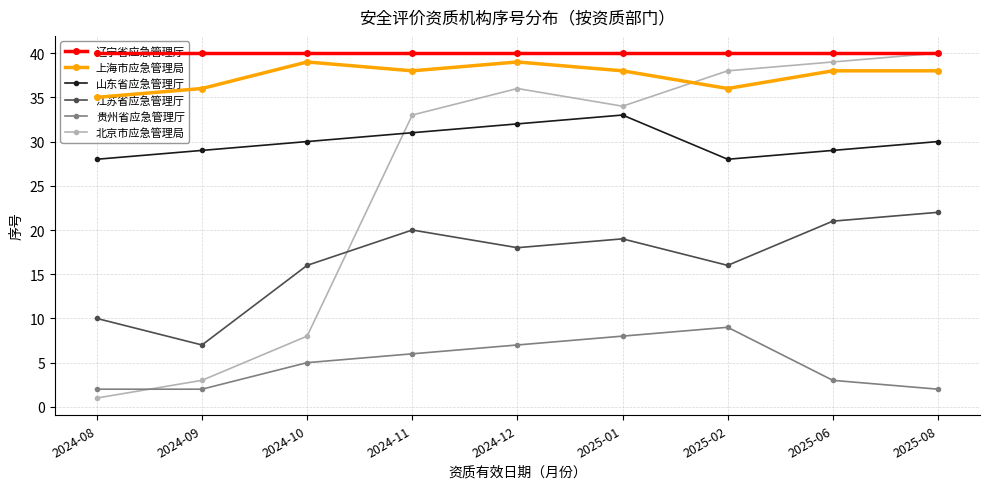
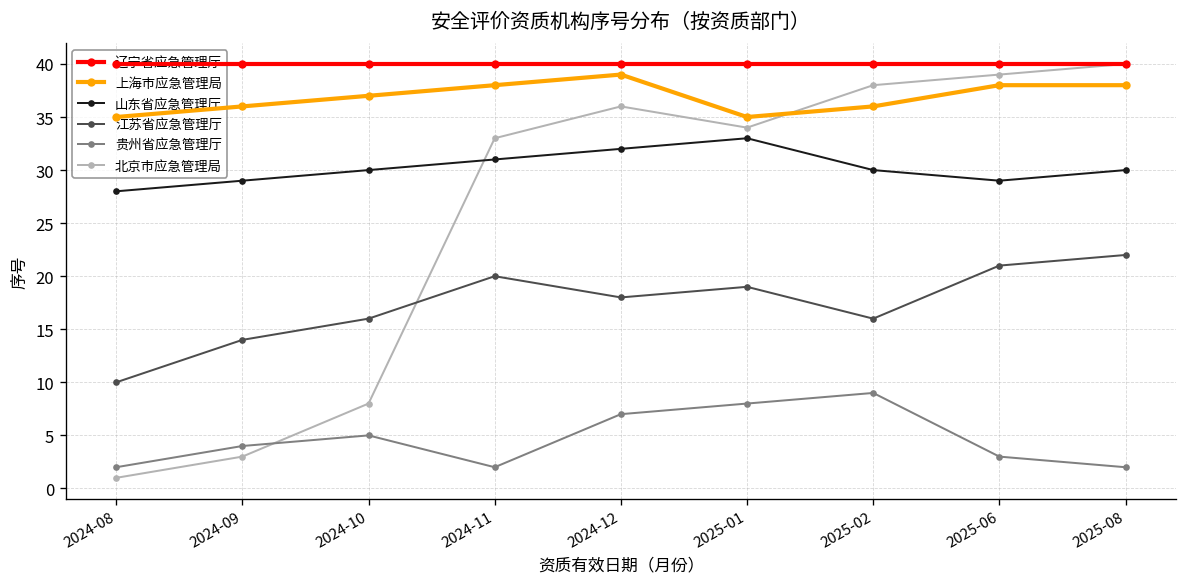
  {
    "北京市应急管理局": {
      "2024-08": 1,
      "2024-09": 3,
      "2024-10": 8,
      "2024-11": 33,
      "2024-12": 36,
      "2025-01": 34,
      "2025-02": 38,
      "2025-06": 39
    },
    "贵州省应急管理厅": {
      "2024-08": 2,
-     "2024-09": 2,
+     "2024-09": 4,
      "2024-10": 5,
-     "2024-11": 6,
+     "2024-11": 2,
      "2024-12": 7,
      "2025-01": 8,
      "2025-02": 9,
      "2025-06": 3,
      "2025-08": 2
    },
    "江苏省应急管理厅": {
      "2024-08": 10,
-     "2024-09": 7,
+     "2024-09": 14,
      "2024-10": 16,
      "2024-11": 20,
      "2024-12": 18,
      "2025-01": 19,
      "2025-02": 16,
      "2025-06": 21,
      "2025-08": 22
    },
    "山东省应急管理厅": {
      "2024-08": 28,
      "2024-09": 29,
      "2024-10": 30,
      "2024-11": 31,
      "2024-12": 32,
      "2025-01": 33,
-     "2025-02": 28,
+     "2025-02": 30,
      "2025-06": 29,
      "2025-08": 30
    },
    "上海市应急管理局": {
      "2024-09": 36,
-     "2024-10": 39,
+     "2024-10": 37,
      "2024-11": 38,
      "2024-12": 39,
-     "2025-01": 38,
+     "2025-01": 35,
      "2025-02": 36,
      "2025-06": 38,
      "2025-08": 38
    },
    "辽宁省应急管理厅": {
      "2024-09": 40,
      "2024-10": 40,
      "2024-11": 40,
      "2024-12": 40,
      "2025-01": 40,
      "2025-02": 40,
      "2025-06": 40
    }
  }
